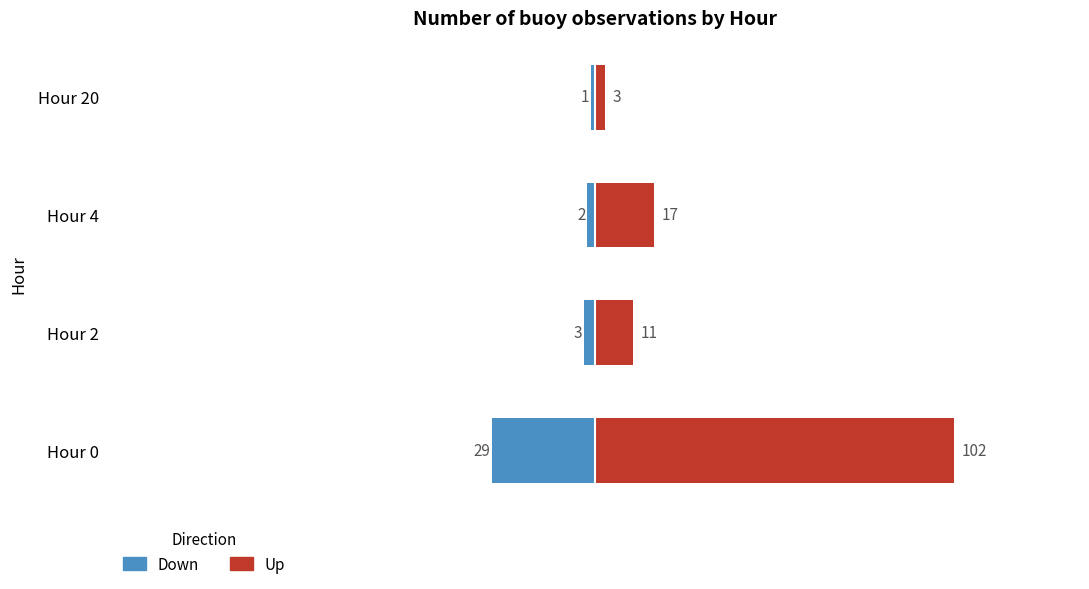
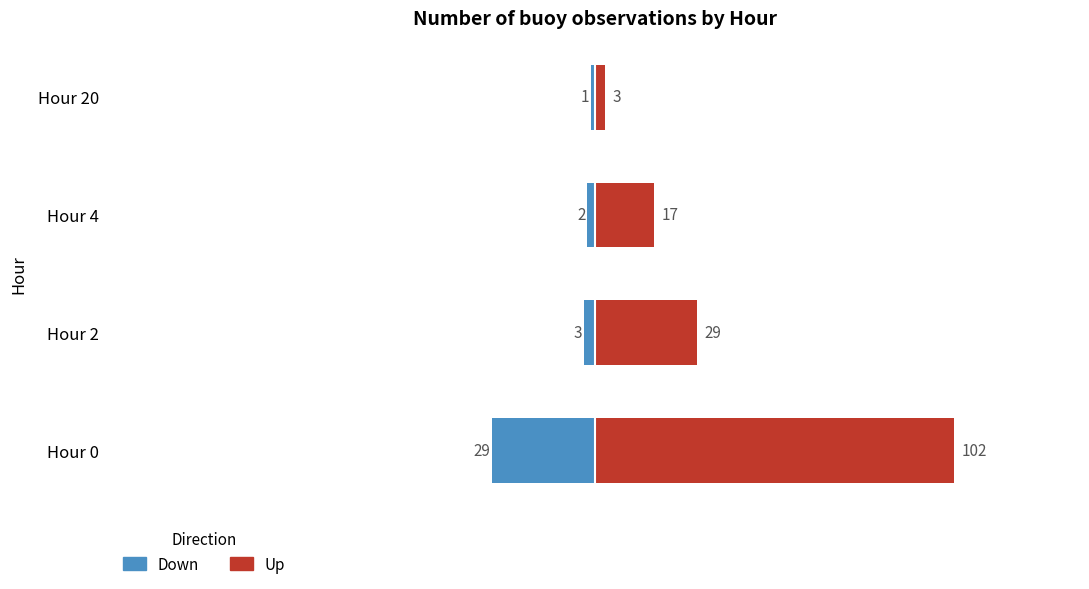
  {
    "Up": {
      "Hour 20": 3,
      "Hour 4": 17,
-     "Hour 2": 11,
+     "Hour 2": 29,
      "Hour 0": 102
    }
  }
